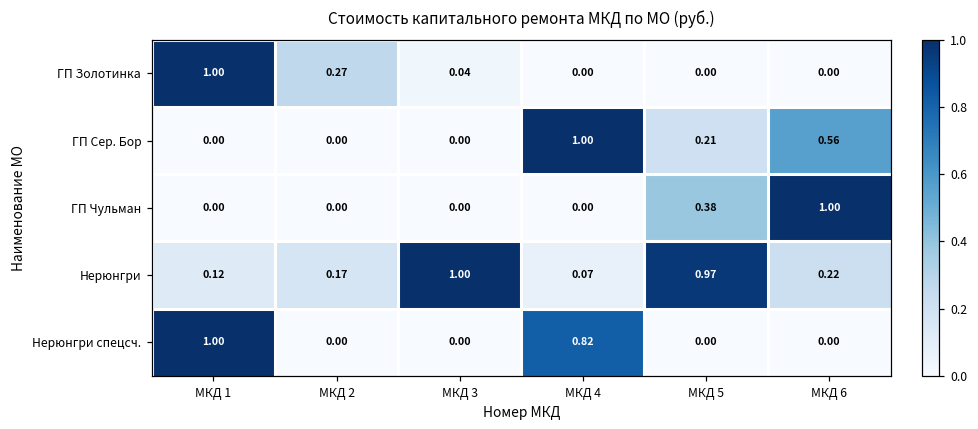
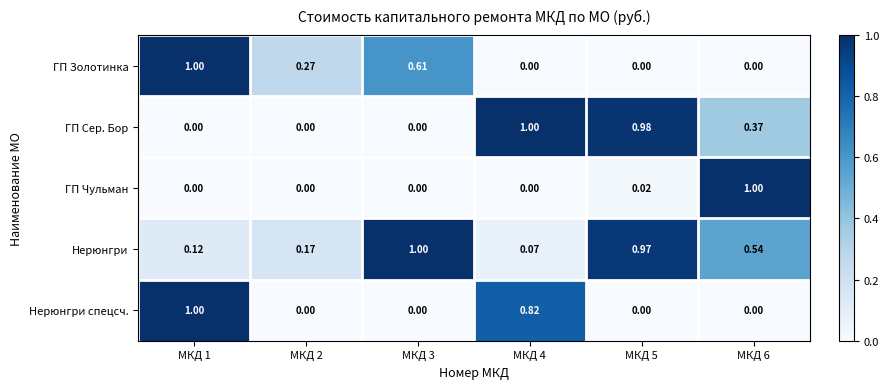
  {
    "ГП Золотинка": {
      "МКД 1": 1.00,
      "МКД 2": 0.27,
-     "МКД 3": 0.04,
+     "МКД 3": 0.61,
      "МКД 4": 0.00,
      "МКД 5": 0.00,
      "МКД 6": 0.00
    },
    "ГП Сер. Бор": {
      "МКД 1": 0.00,
      "МКД 2": 0.00,
      "МКД 3": 0.00,
      "МКД 4": 1.00,
-     "МКД 5": 0.21,
-     "МКД 6": 0.56
+     "МКД 5": 0.98,
+     "МКД 6": 0.37
    },
    "ГП Чульман": {
      "МКД 1": 0.00,
      "МКД 2": 0.00,
      "МКД 3": 0.00,
      "МКД 4": 0.00,
-     "МКД 5": 0.38,
+     "МКД 5": 0.02,
      "МКД 6": 1.00
    },
    "Нерюнгри": {
      "МКД 1": 0.12,
      "МКД 2": 0.17,
      "МКД 3": 1.00,
      "МКД 4": 0.07,
      "МКД 5": 0.97,
-     "МКД 6": 0.22
+     "МКД 6": 0.54
    },
    "Нерюнгри спецсч.": {
      "МКД 1": 1.00,
      "МКД 2": 0.00,
      "МКД 3": 0.00,
      "МКД 4": 0.82,
      "МКД 5": 0.00,
      "МКД 6": 0.00
    }
  }
